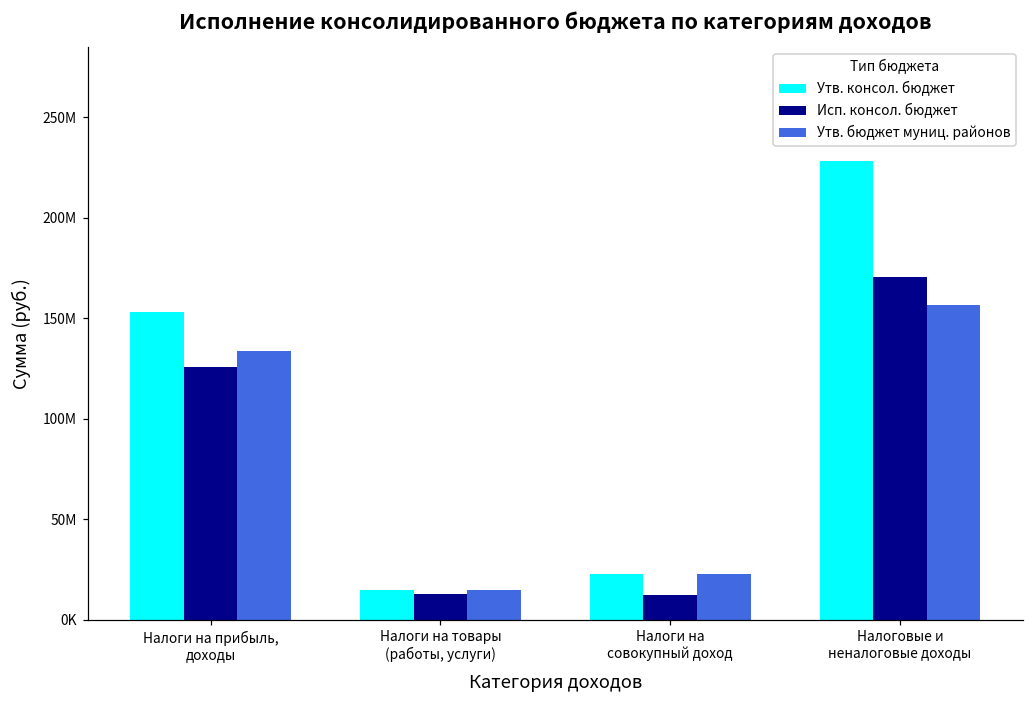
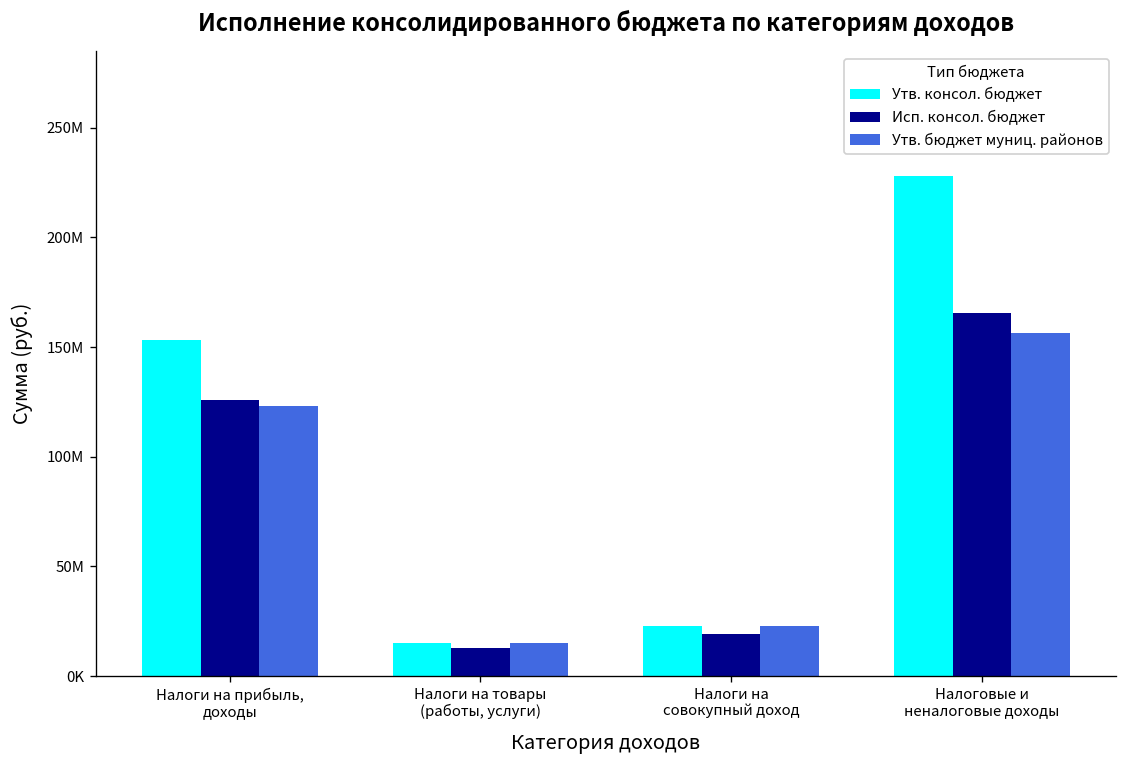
  {
    "Утв. консол. бюджет": {
      "Налоги на прибыль, доходы": 153000000,
      "Налоги на товары (работы, услуги)": 15000000,
      "Налоги на совокупный доход": 23000000,
      "Налоговые и неналоговые доходы": 228000000
    },
    "Исп. консол. бюджет": {
      "Налоги на прибыль, доходы": 126000000,
      "Налоги на товары (работы, услуги)": 13000000,
-     "Налоги на совокупный доход": 12000000,
-     "Налоговые и неналоговые доходы": 170000000
+     "Налоги на совокупный доход": 19000000,
+     "Налоговые и неналоговые доходы": 166000000
    },
    "Утв. бюджет муниц. районов": {
-     "Налоги на прибыль, доходы": 134000000,
+     "Налоги на прибыль, доходы": 123000000,
      "Налоги на товары (работы, услуги)": 15000000,
      "Налоги на совокупный доход": 23000000,
      "Налоговые и неналоговые доходы": 156000000
    }
  }
